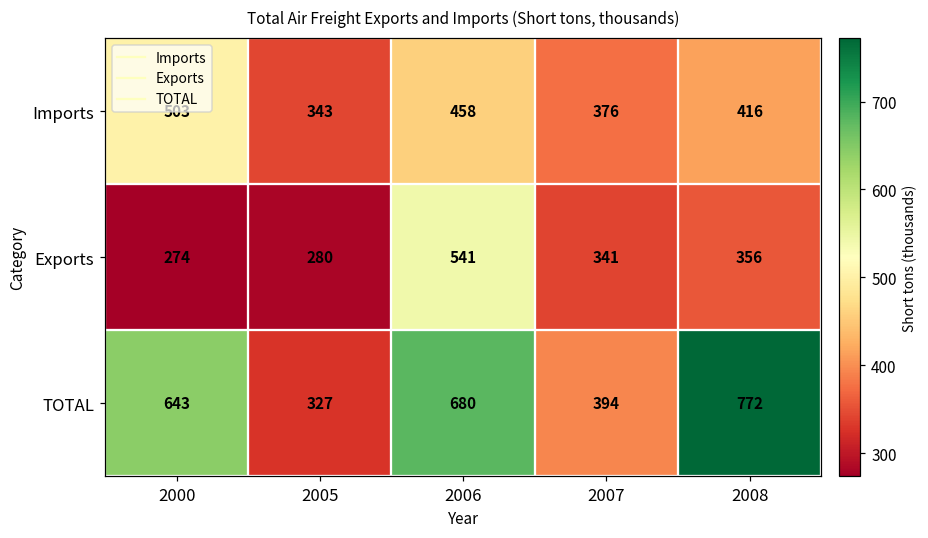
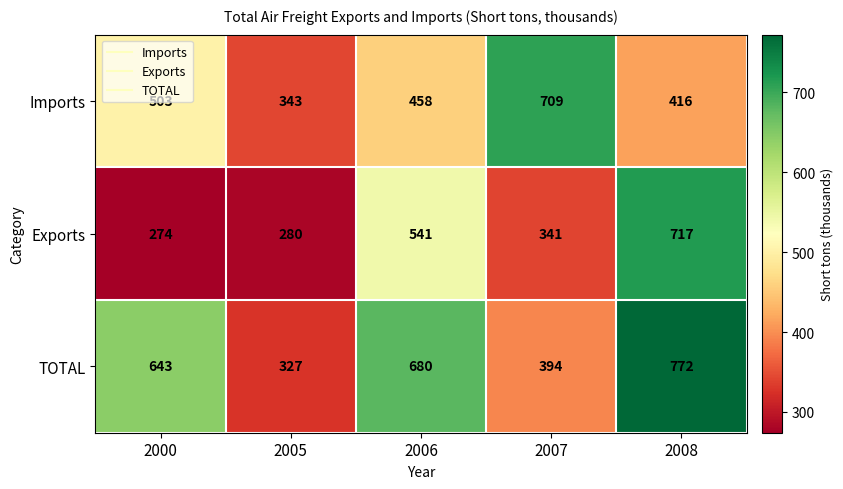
  {
    "Imports": {
      "2005": 343,
      "2006": 458,
-     "2007": 376,
+     "2007": 709,
      "2008": 416
    },
    "Exports": {
      "2000": 274,
      "2005": 280,
      "2006": 541,
      "2007": 341,
-     "2008": 356
+     "2008": 717
    },
    "TOTAL": {
      "2000": 643,
      "2005": 327,
      "2006": 680,
      "2007": 394,
      "2008": 772
    }
  }
